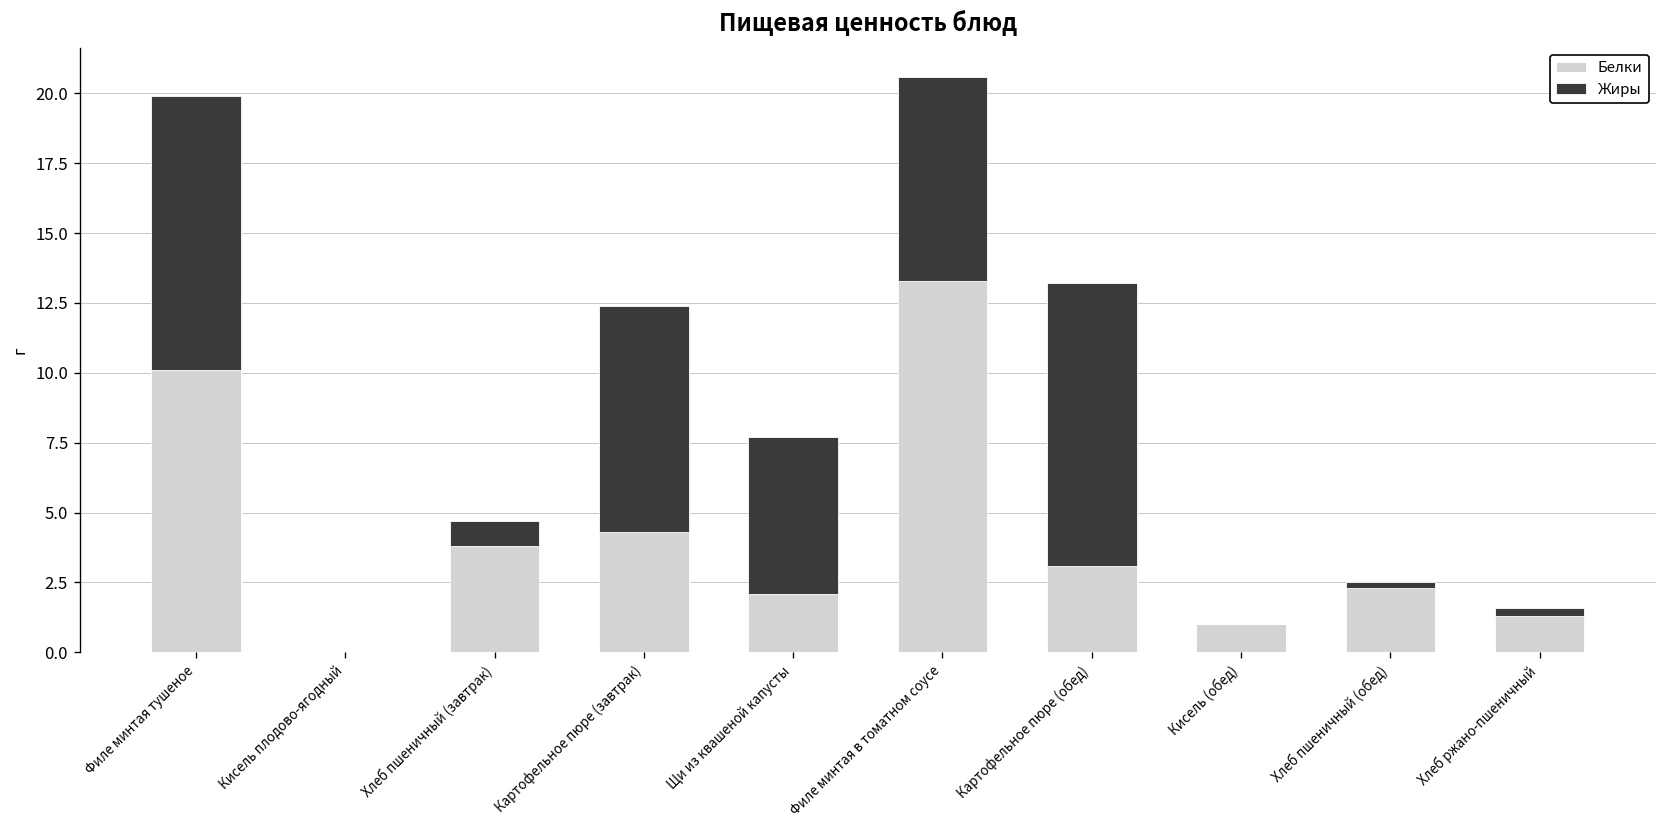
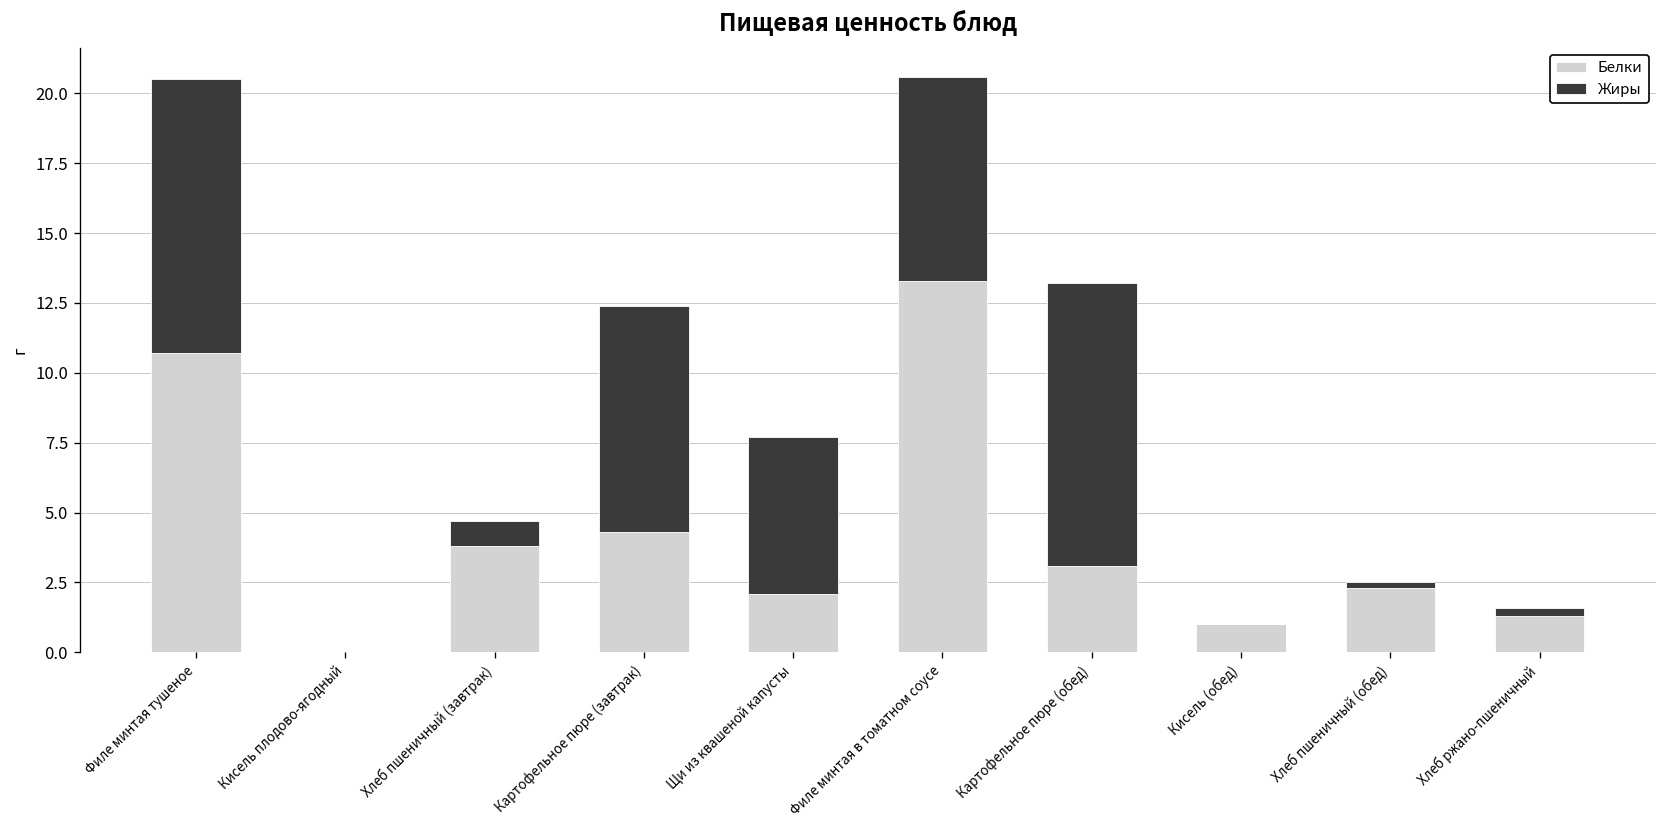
  {
    "Белки": {
-     "Филе минтая тушеное": 10.1,
+     "Филе минтая тушеное": 10.7,
      "Кисель плодово-ягодный": 0.0,
      "Хлеб пшеничный (завтрак)": 3.8,
      "Картофельное пюре (завтрак)": 4.3,
      "Щи из квашеной капусты": 2.1,
      "Филе минтая в томатном соусе": 13.3,
      "Картофельное пюре (обед)": 3.1,
      "Кисель (обед)": 1.0,
      "Хлеб пшеничный (обед)": 2.3,
      "Хлеб ржано-пшеничный": 1.3
    },
    "Жиры": {
      "Филе минтая тушеное": 9.8,
      "Кисель плодово-ягодный": 0.0,
      "Хлеб пшеничный (завтрак)": 0.9,
      "Картофельное пюре (завтрак)": 8.1,
      "Щи из квашеной капусты": 5.6,
      "Филе минтая в томатном соусе": 7.3,
      "Картофельное пюре (обед)": 10.1,
      "Кисель (обед)": 0.0,
      "Хлеб пшеничный (обед)": 0.2,
      "Хлеб ржано-пшеничный": 0.3
    }
  }
